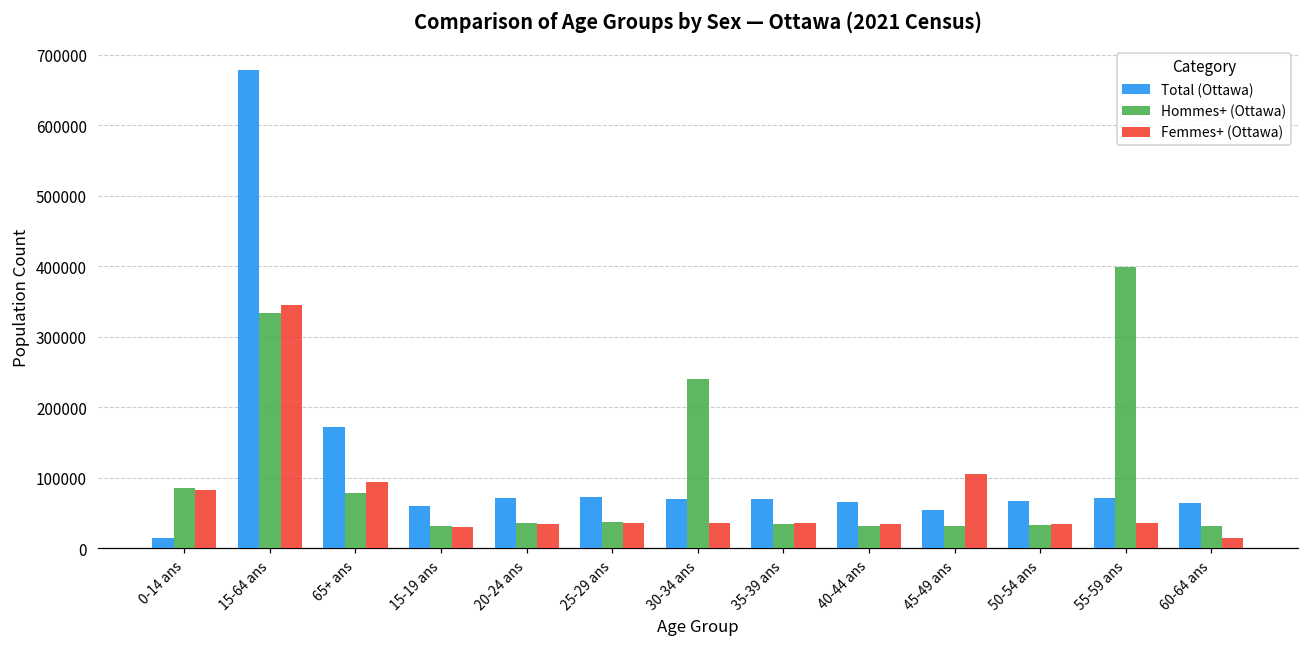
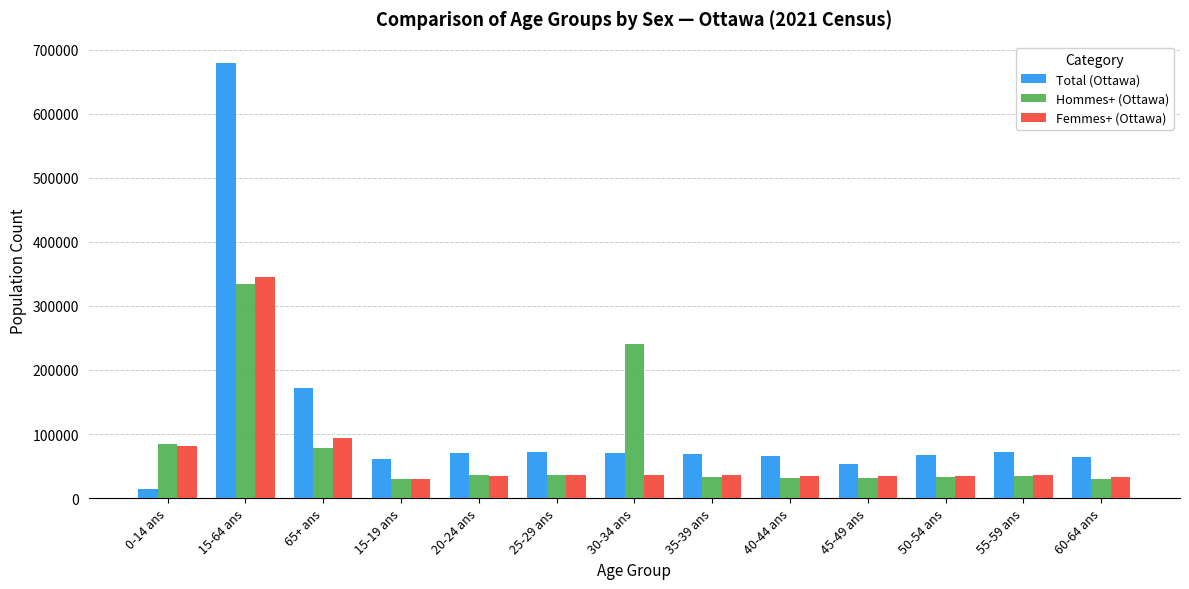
  {
    "Total (Ottawa)": {
      "0-14 ans": 10000,
      "15-64 ans": 680000,
      "65+ ans": 170000,
      "15-19 ans": 60000,
      "20-24 ans": 70000,
      "25-29 ans": 70000,
      "30-34 ans": 70000,
      "35-39 ans": 70000,
      "40-44 ans": 70000,
      "45-49 ans": 50000,
      "50-54 ans": 70000,
      "55-59 ans": 70000,
      "60-64 ans": 60000
    },
    "Hommes+ (Ottawa)": {
      "0-14 ans": 80000,
      "15-64 ans": 330000,
      "65+ ans": 80000,
      "15-19 ans": 30000,
      "20-24 ans": 40000,
      "25-29 ans": 40000,
      "30-34 ans": 240000,
      "35-39 ans": 30000,
      "40-44 ans": 30000,
      "45-49 ans": 30000,
      "50-54 ans": 30000,
-     "55-59 ans": 400000,
+     "55-59 ans": 40000,
      "60-64 ans": 30000
    },
    "Femmes+ (Ottawa)": {
      "0-14 ans": 80000,
      "15-64 ans": 340000,
      "65+ ans": 90000,
      "15-19 ans": 30000,
      "20-24 ans": 30000,
      "25-29 ans": 40000,
      "30-34 ans": 40000,
      "35-39 ans": 40000,
      "40-44 ans": 30000,
-     "45-49 ans": 110000,
+     "45-49 ans": 30000,
      "50-54 ans": 30000,
      "55-59 ans": 40000,
-     "60-64 ans": 10000
+     "60-64 ans": 30000
    }
  }
